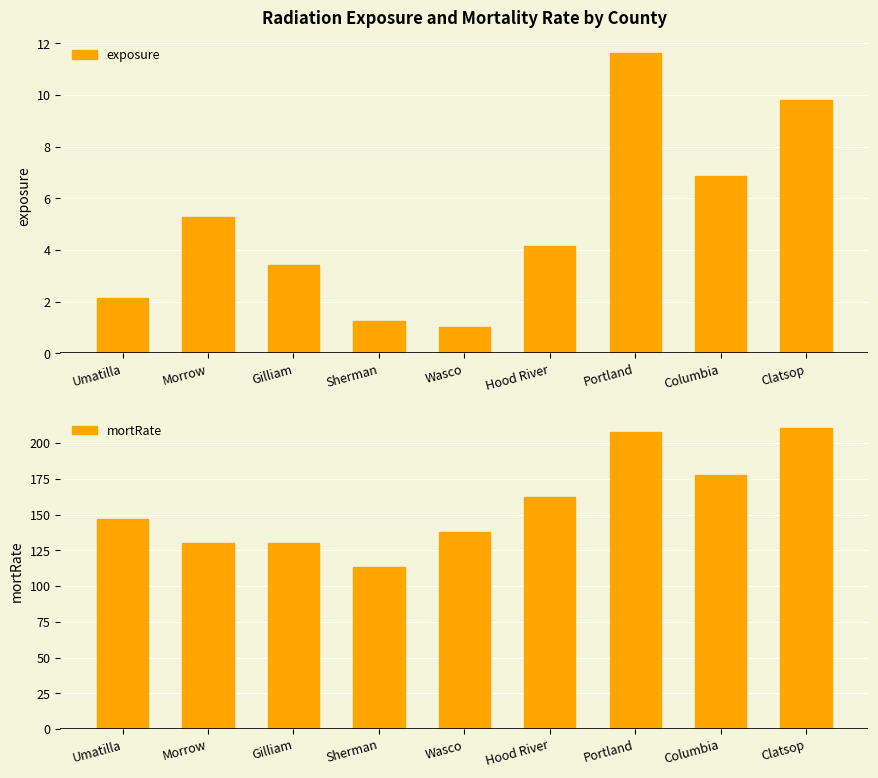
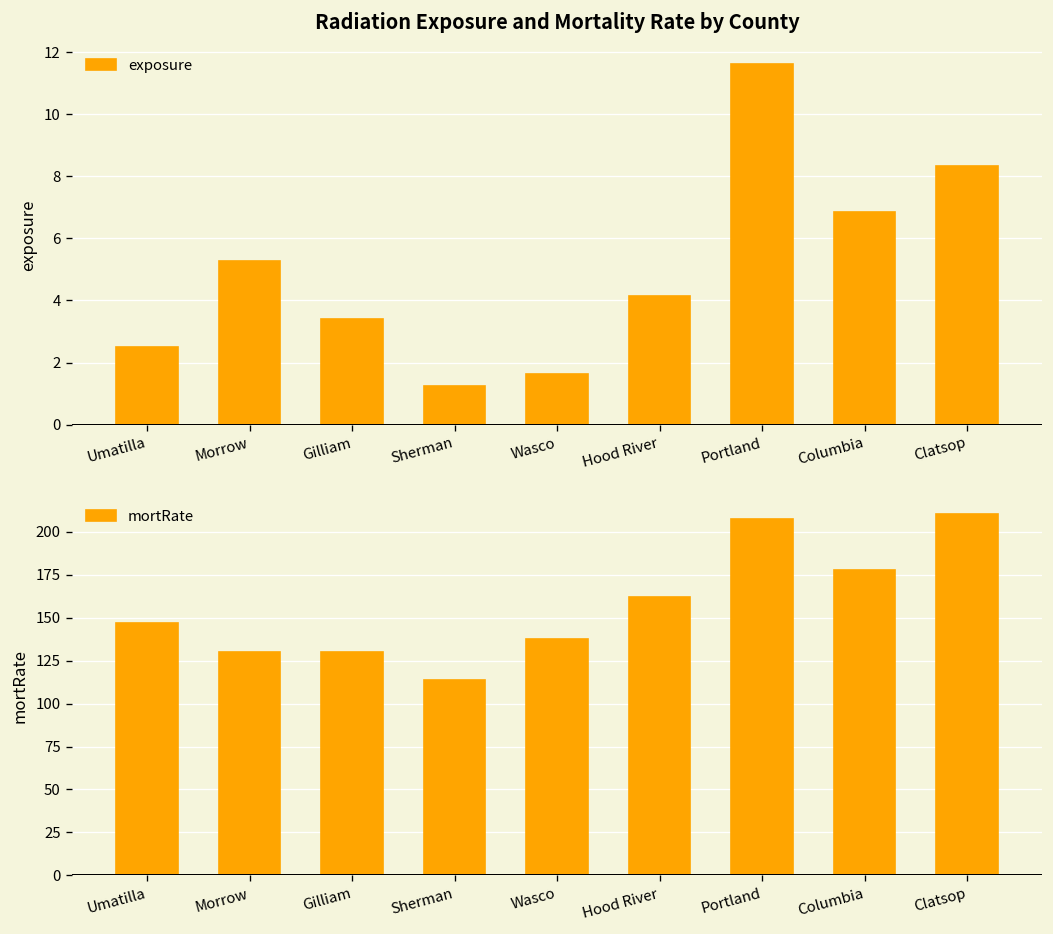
  {
    "Radiation Exposure and Mortality Rate by County": {
-     "Umatilla": 2.2,
+     "Umatilla": 2.5,
      "Morrow": 5.3,
      "Gilliam": 3.4,
      "Sherman": 1.3,
-     "Wasco": 1.0,
+     "Wasco": 1.6,
      "Hood River": 4.2,
      "Portland": 11.6,
      "Columbia": 6.9,
-     "Clatsop": 9.8
+     "Clatsop": 8.3
    }
  }
